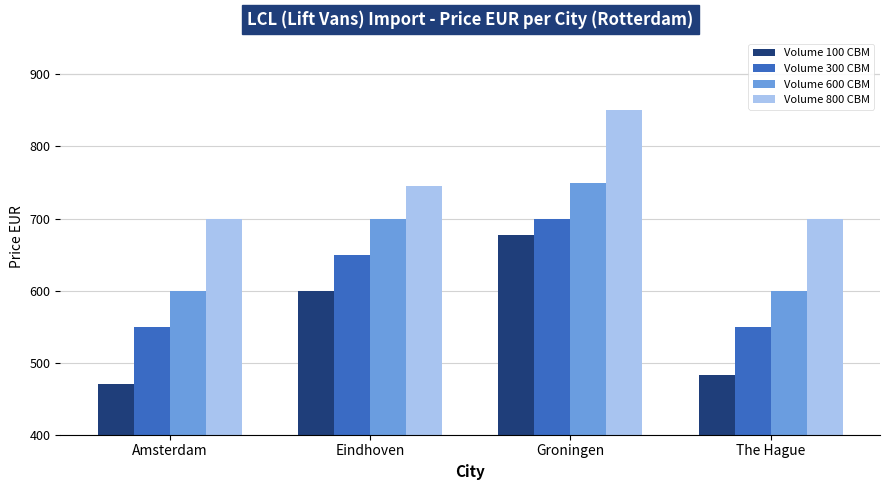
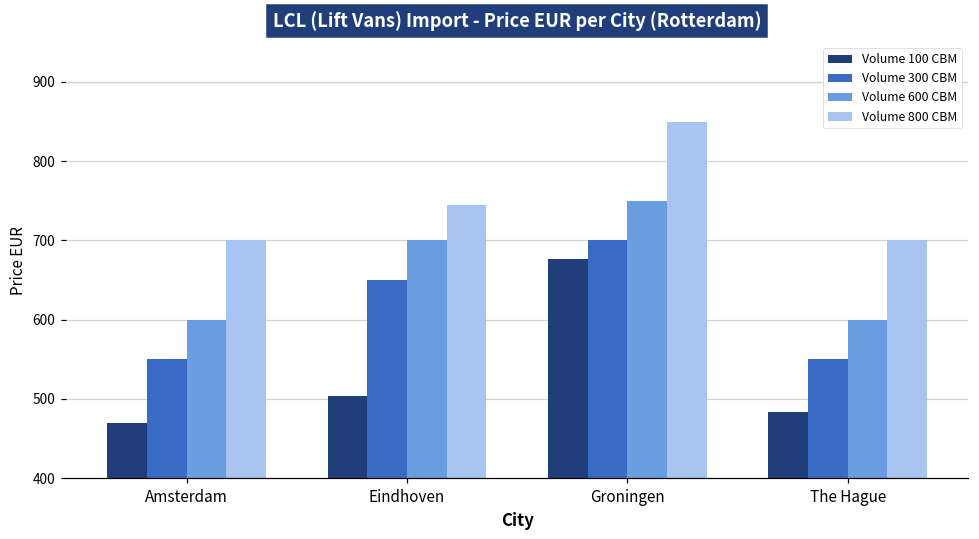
  {
    "Volume 100 CBM": {
      "Amsterdam": 470,
-     "Eindhoven": 600,
+     "Eindhoven": 500,
      "Groningen": 680,
      "The Hague": 480
    },
    "Volume 300 CBM": {
      "Amsterdam": 550,
      "Eindhoven": 650,
      "Groningen": 700,
      "The Hague": 550
    },
    "Volume 600 CBM": {
      "Amsterdam": 600,
      "Eindhoven": 700,
      "Groningen": 750,
      "The Hague": 600
    },
    "Volume 800 CBM": {
      "Amsterdam": 700,
      "Eindhoven": 750,
      "Groningen": 850,
      "The Hague": 700
    }
  }
